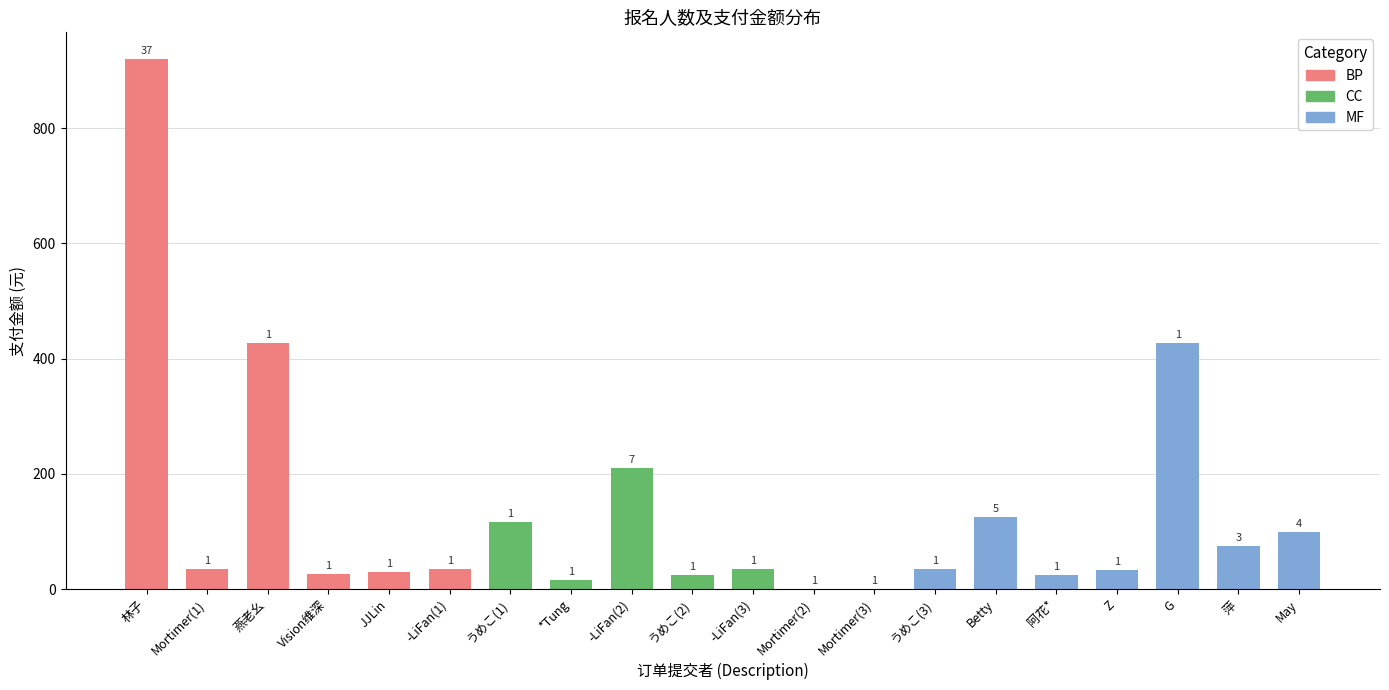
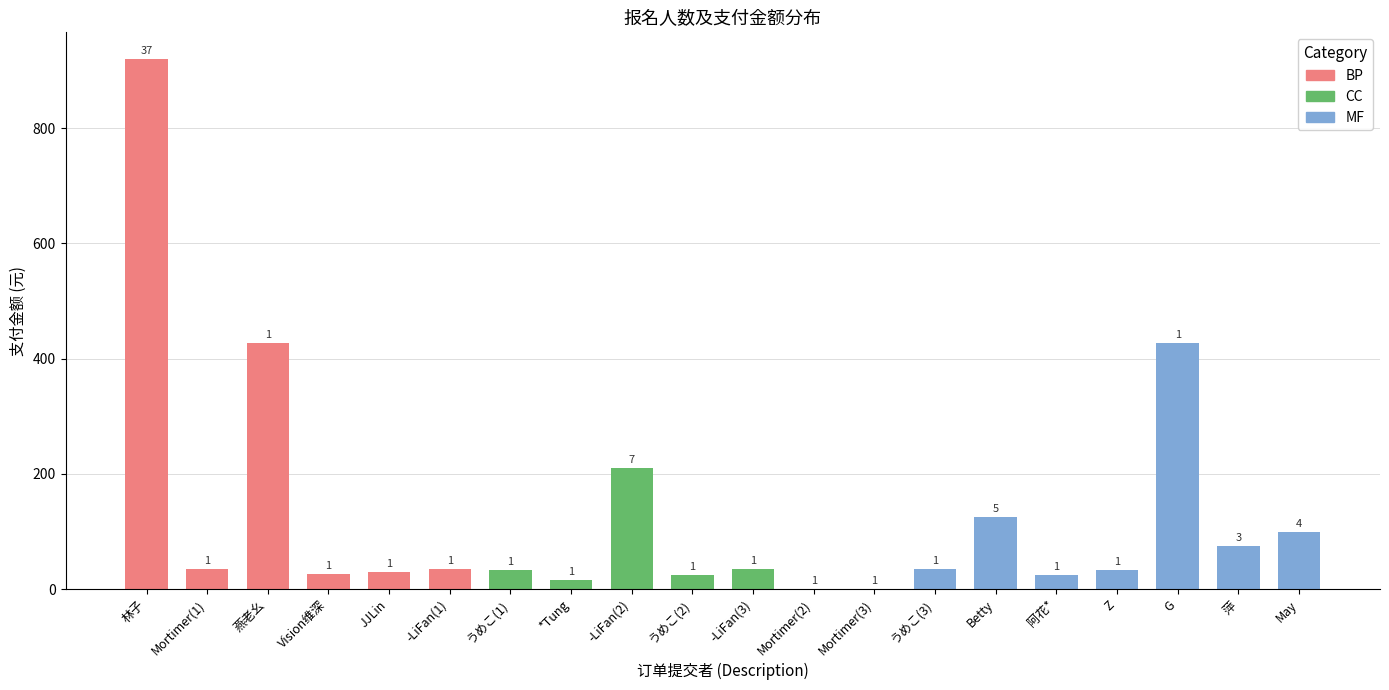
  {
-   "うめこ(1)": 120
+   "うめこ(1)": 30
  }
